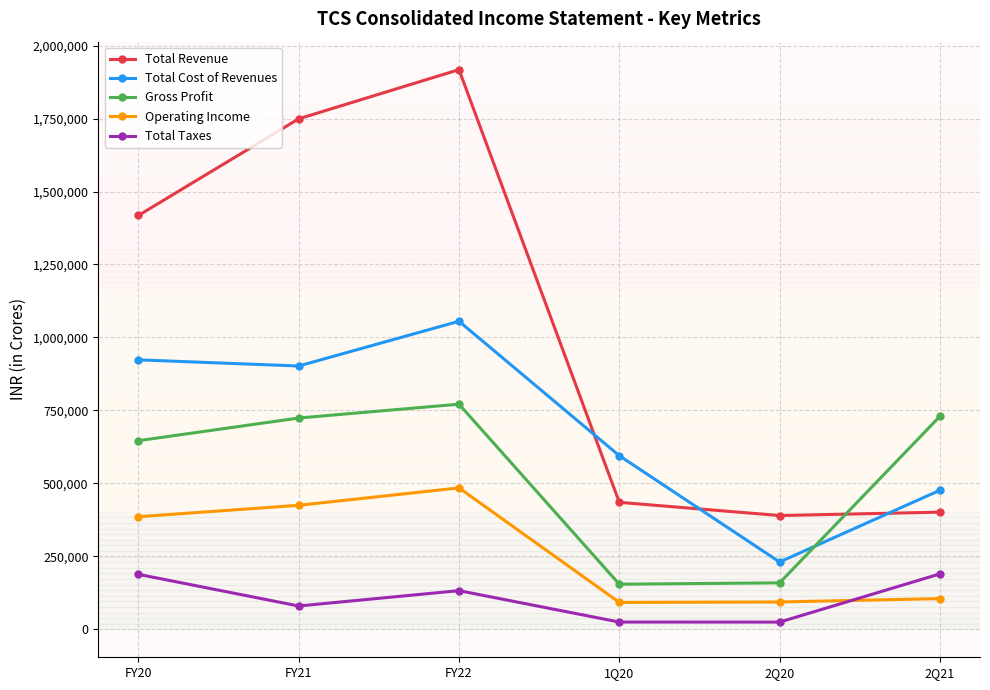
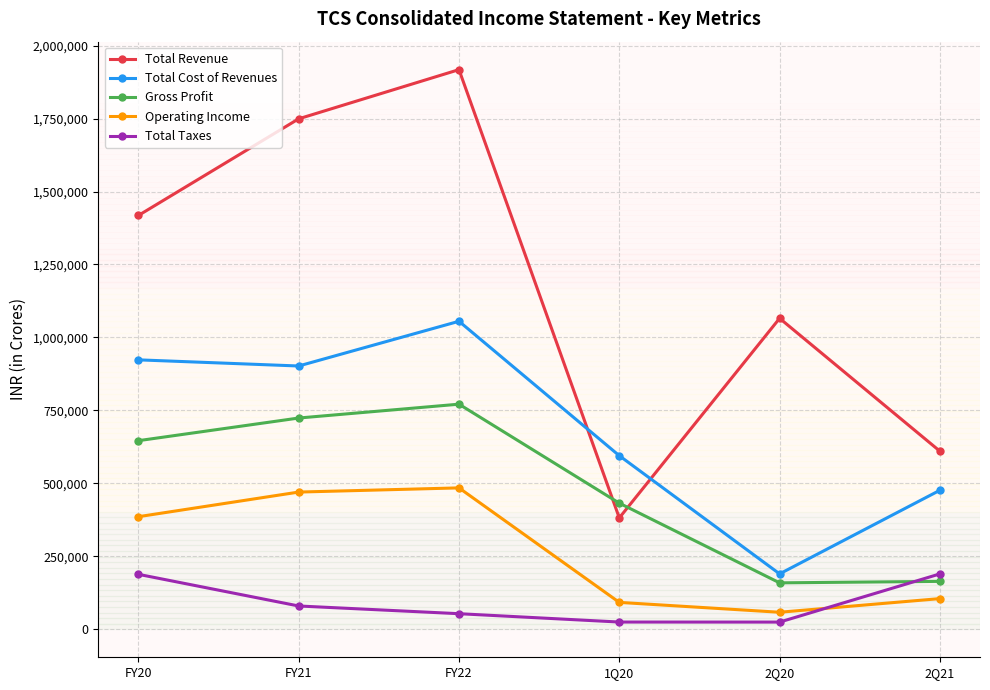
  {
    "Total Revenue": {
      "FY20": "1,420,000",
      "FY21": "1,750,000",
      "FY22": "1,920,000",
-     "1Q20": "430,000",
-     "2Q20": "390,000",
-     "2Q21": "400,000"
+     "1Q20": "380,000",
+     "2Q20": "1,070,000",
+     "2Q21": "610,000"
    },
    "Total Cost of Revenues": {
      "FY20": "920,000",
      "FY21": "900,000",
      "FY22": "1,060,000",
      "1Q20": "590,000",
-     "2Q20": "230,000",
+     "2Q20": "190,000",
      "2Q21": "480,000"
    },
    "Gross Profit": {
      "FY20": "650,000",
      "FY21": "720,000",
      "FY22": "770,000",
-     "1Q20": "150,000",
+     "1Q20": "430,000",
      "2Q20": "160,000",
-     "2Q21": "730,000"
+     "2Q21": "160,000"
    },
    "Operating Income": {
      "FY20": "390,000",
-     "FY21": "420,000",
+     "FY21": "470,000",
      "FY22": "480,000",
      "1Q20": "90,000",
-     "2Q20": "90,000",
+     "2Q20": "60,000",
      "2Q21": "110,000"
    },
    "Total Taxes": {
      "FY20": "190,000",
      "FY21": "80,000",
-     "FY22": "130,000",
+     "FY22": "50,000",
      "1Q20": "20,000",
      "2Q20": "20,000",
      "2Q21": "190,000"
    }
  }
